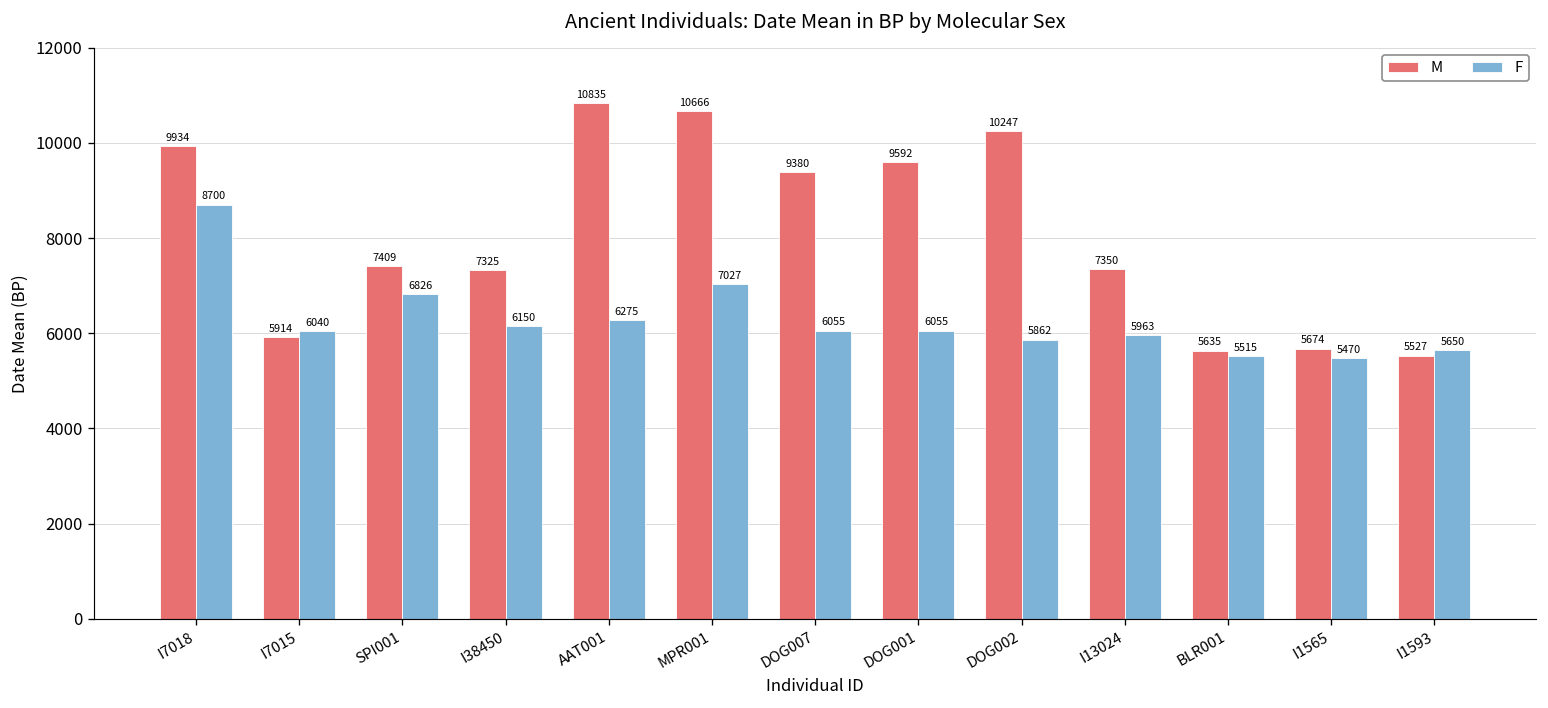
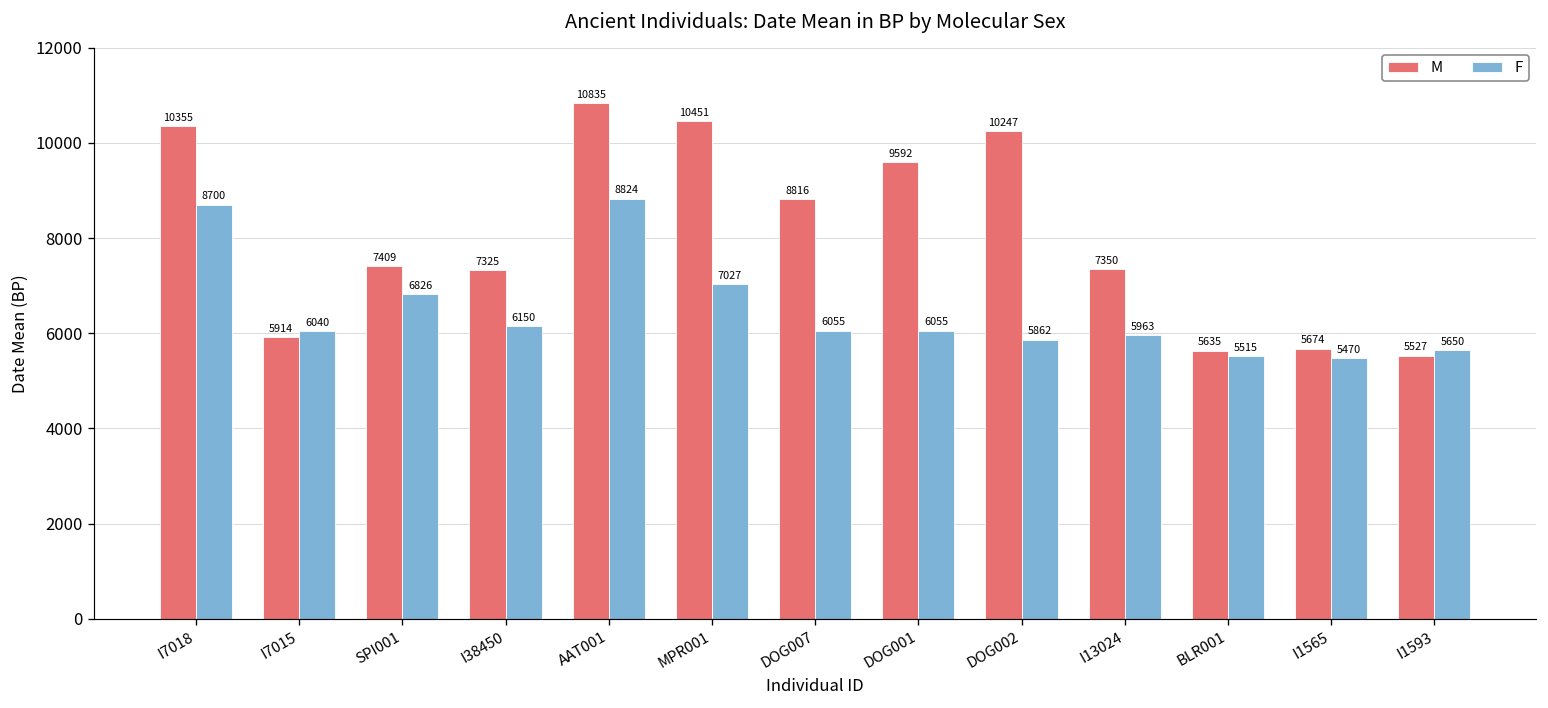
  {
    "M": {
-     "I7018": 9934,
+     "I7018": 10355,
      "I7015": 5914,
      "SPI001": 7409,
      "I38450": 7325,
      "AAT001": 10835,
-     "MPR001": 10666,
-     "DOG007": 9380,
+     "MPR001": 10451,
+     "DOG007": 8816,
      "DOG001": 9592,
      "DOG002": 10247,
      "I13024": 7350,
      "BLR001": 5635,
      "I1565": 5674,
      "I1593": 5527
    },
    "F": {
      "I7018": 8700,
      "I7015": 6040,
      "SPI001": 6826,
      "I38450": 6150,
-     "AAT001": 6275,
+     "AAT001": 8824,
      "MPR001": 7027,
      "DOG007": 6055,
      "DOG001": 6055,
      "DOG002": 5862,
      "I13024": 5963,
      "BLR001": 5515,
      "I1565": 5470,
      "I1593": 5650
    }
  }
